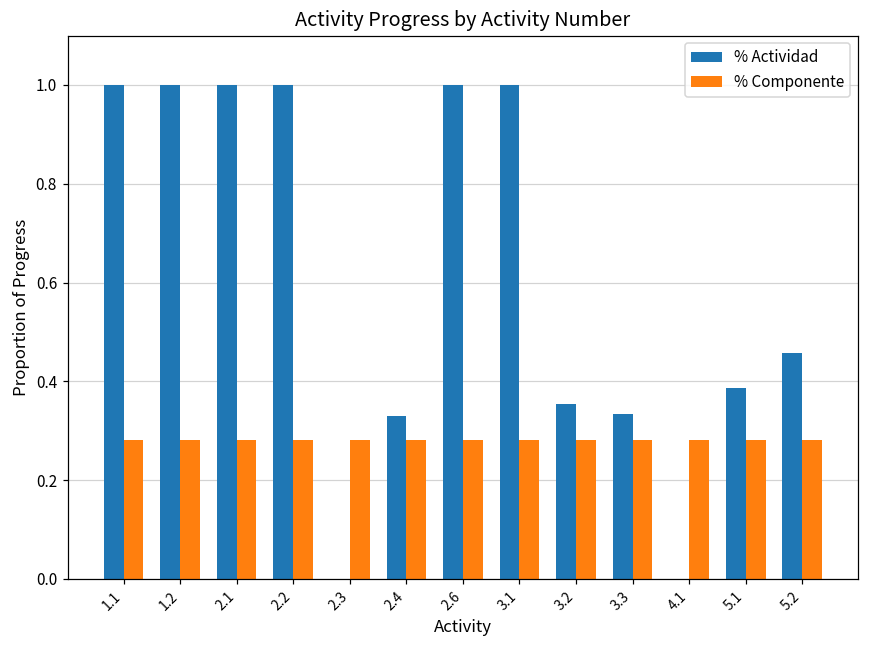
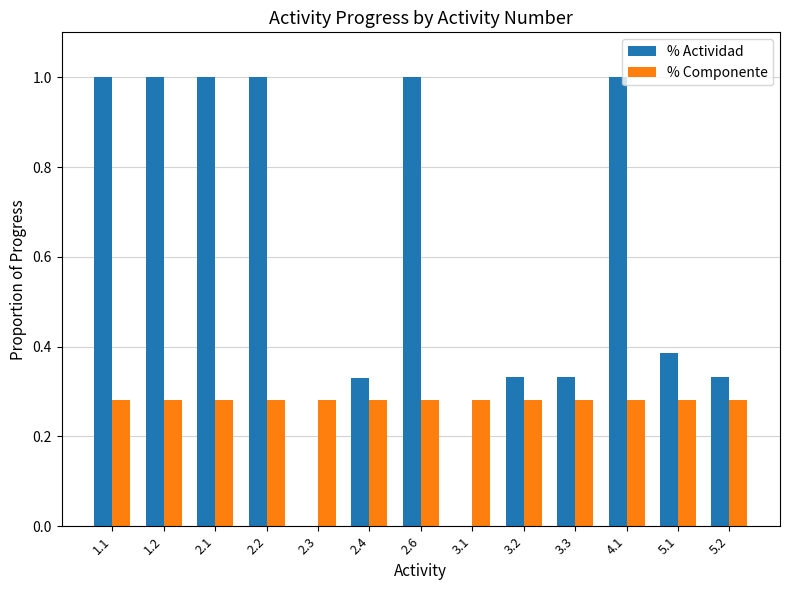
  {
    "% Actividad": {
      "1.1": 1.00,
      "1.2": 1.00,
      "2.1": 1.00,
      "2.2": 1.00,
      "2.3": 0.00,
      "2.4": 0.33,
      "2.6": 1.00,
-     "3.1": 1,
-     "3.2": 0.35,
+     "3.1": 0,
+     "3.2": 0.33,
      "3.3": 0.33,
-     "4.1": 0,
+     "4.1": 1,
      "5.1": 0.39,
-     "5.2": 0.46
+     "5.2": 0.33
    },
    "% Componente": {
      "1.1": 0.28,
      "1.2": 0.28,
      "2.1": 0.28,
      "2.2": 0.28,
      "2.3": 0.28,
      "2.4": 0.28,
      "2.6": 0.28,
      "3.1": 0.28,
      "3.2": 0.28,
      "3.3": 0.28,
      "4.1": 0.28,
      "5.1": 0.28,
      "5.2": 0.28
    }
  }
